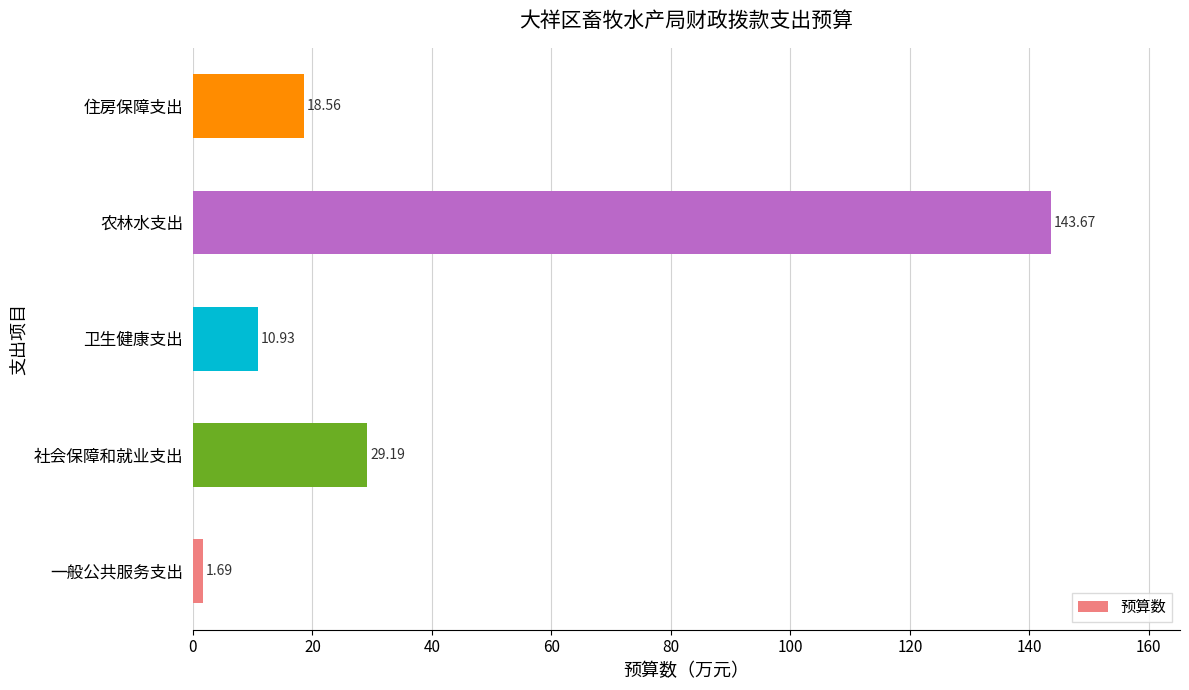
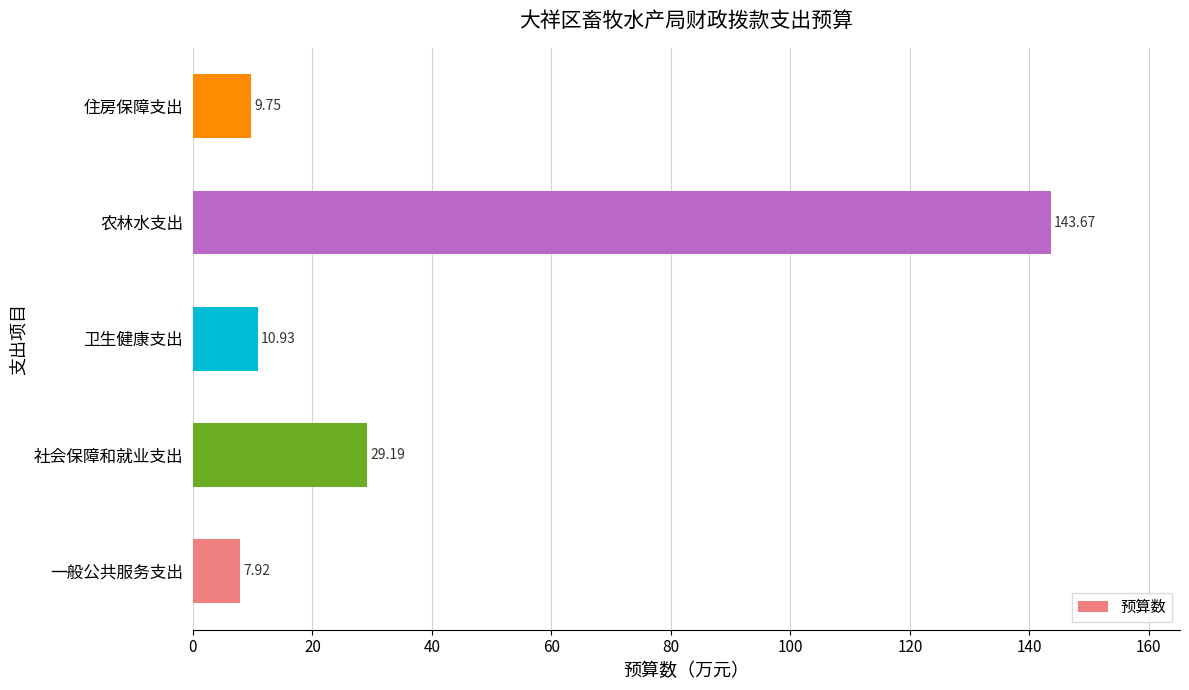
  {
-   "住房保障支出": 18.56,
+   "住房保障支出": 9.75,
    "农林水支出": 143.67,
    "卫生健康支出": 10.93,
    "社会保障和就业支出": 29.19,
-   "一般公共服务支出": 1.69
+   "一般公共服务支出": 7.92
  }
